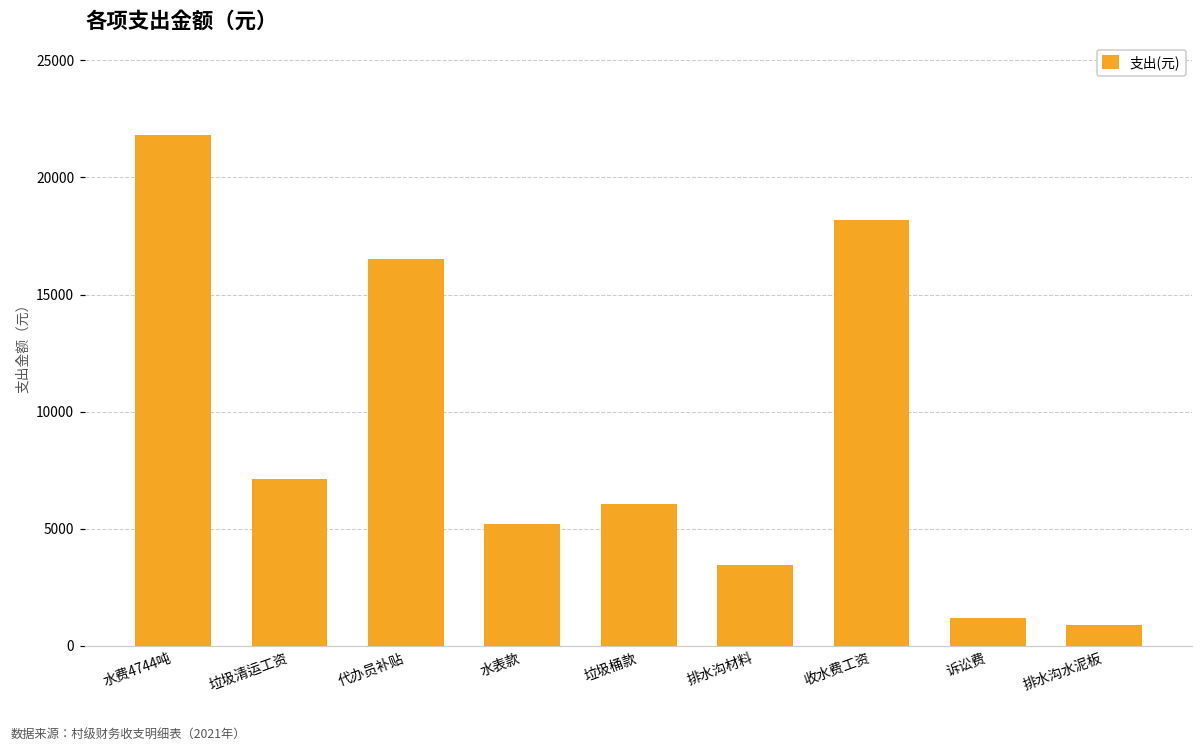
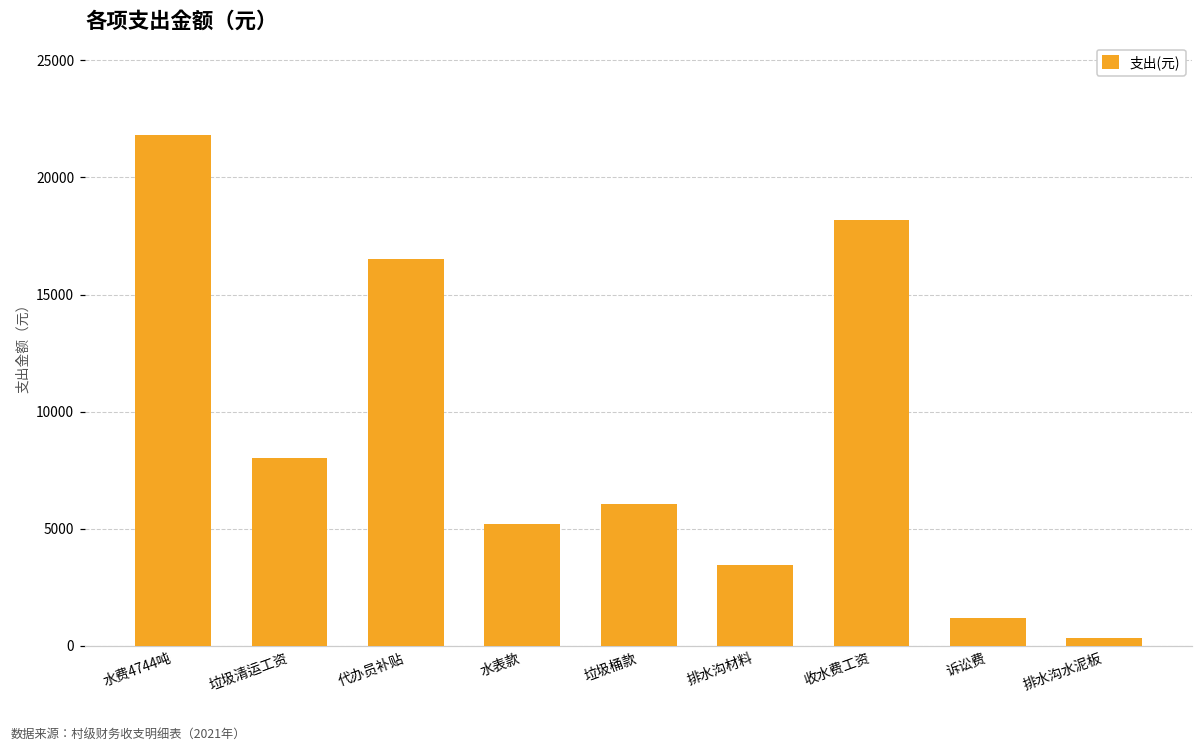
  {
    "水费4744吨": 21800,
-   "垃圾清运工资": 7100,
+   "垃圾清运工资": 8000,
    "代办员补贴": 16500,
    "水表款": 5200,
    "垃圾桶款": 6100,
    "排水沟材料": 3400,
    "收水费工资": 18200,
    "诉讼费": 1200,
-   "排水沟水泥板": 900
+   "排水沟水泥板": 300
  }
